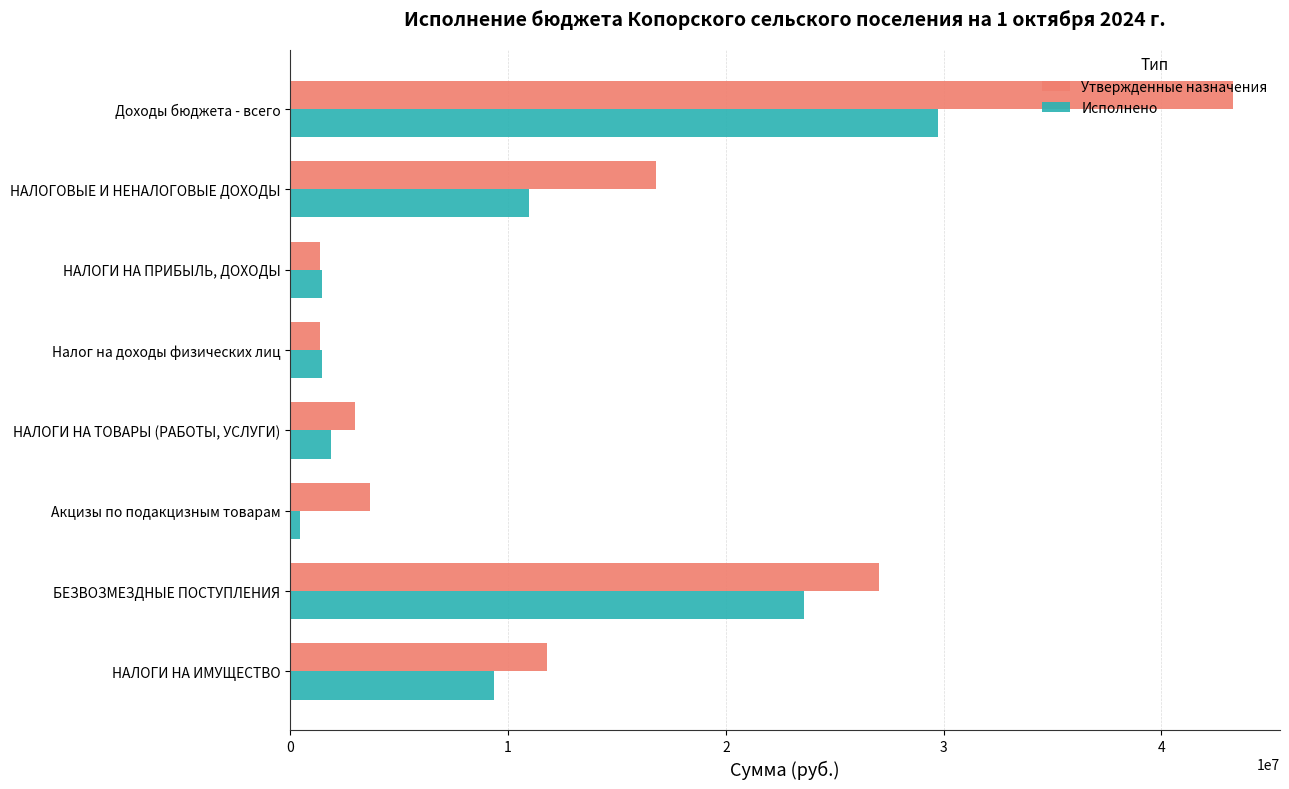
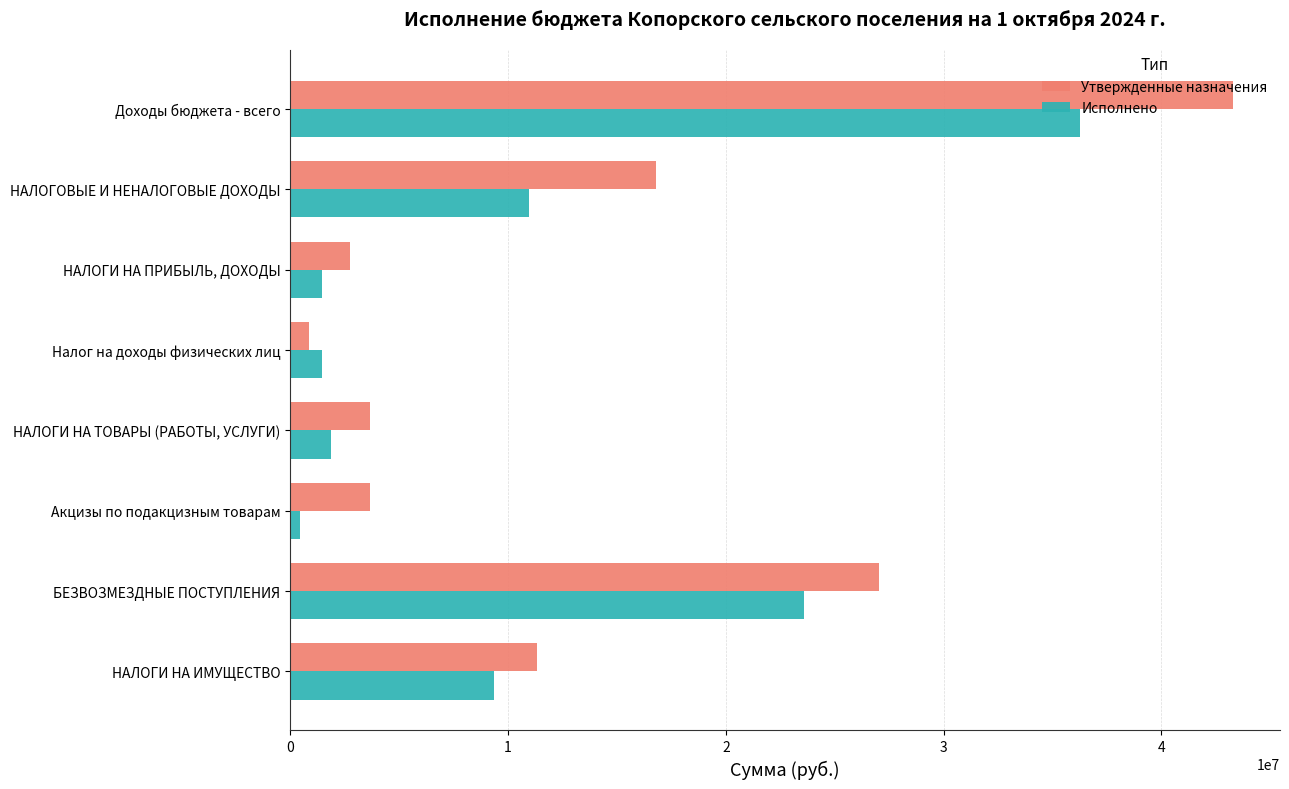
  {
    "Утвержденные назначения": {
      "Доходы бюджета - всего": 43300000,
      "НАЛОГОВЫЕ И НЕНАЛОГОВЫЕ ДОХОДЫ": 16800000,
-     "НАЛОГИ НА ПРИБЫЛЬ, ДОХОДЫ": 1400000,
-     "Налог на доходы физических лиц": 1400000,
-     "НАЛОГИ НА ТОВАРЫ (РАБОТЫ, УСЛУГИ)": 3000000,
+     "НАЛОГИ НА ПРИБЫЛЬ, ДОХОДЫ": 2800000,
+     "Налог на доходы физических лиц": 800000,
+     "НАЛОГИ НА ТОВАРЫ (РАБОТЫ, УСЛУГИ)": 3700000,
      "Акцизы по подакцизным товарам": 3700000,
      "БЕЗВОЗМЕЗДНЫЕ ПОСТУПЛЕНИЯ": 27000000,
-     "НАЛОГИ НА ИМУЩЕСТВО": 11800000
+     "НАЛОГИ НА ИМУЩЕСТВО": 11300000
    },
    "Исполнено": {
-     "Доходы бюджета - всего": 29700000,
+     "Доходы бюджета - всего": 36300000,
      "НАЛОГОВЫЕ И НЕНАЛОГОВЫЕ ДОХОДЫ": 11000000,
      "НАЛОГИ НА ПРИБЫЛЬ, ДОХОДЫ": 1500000,
      "Налог на доходы физических лиц": 1500000,
      "НАЛОГИ НА ТОВАРЫ (РАБОТЫ, УСЛУГИ)": 1900000,
      "Акцизы по подакцизным товарам": 400000,
      "БЕЗВОЗМЕЗДНЫЕ ПОСТУПЛЕНИЯ": 23600000,
      "НАЛОГИ НА ИМУЩЕСТВО": 9400000
    }
  }
